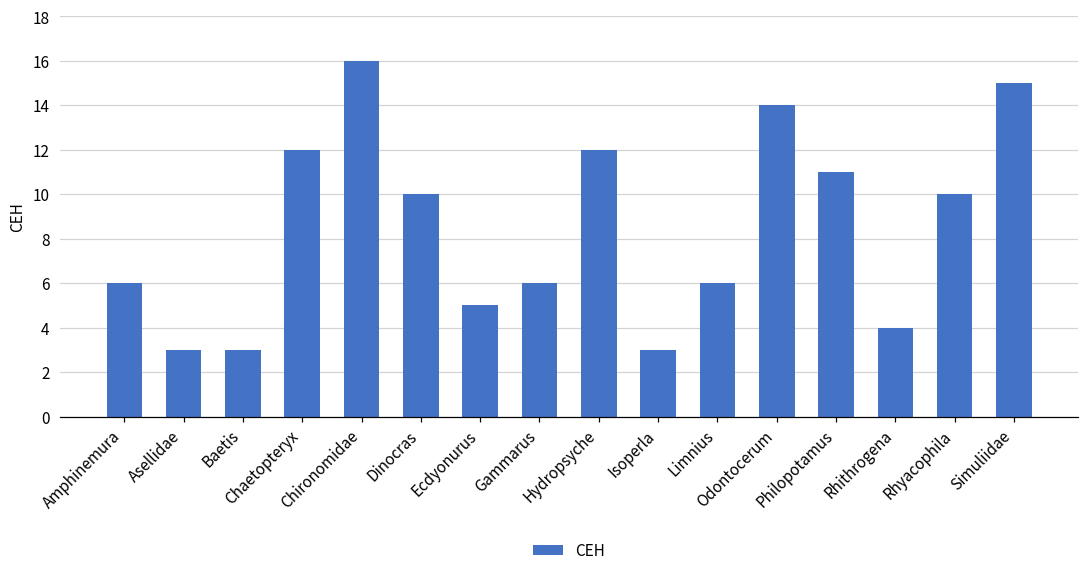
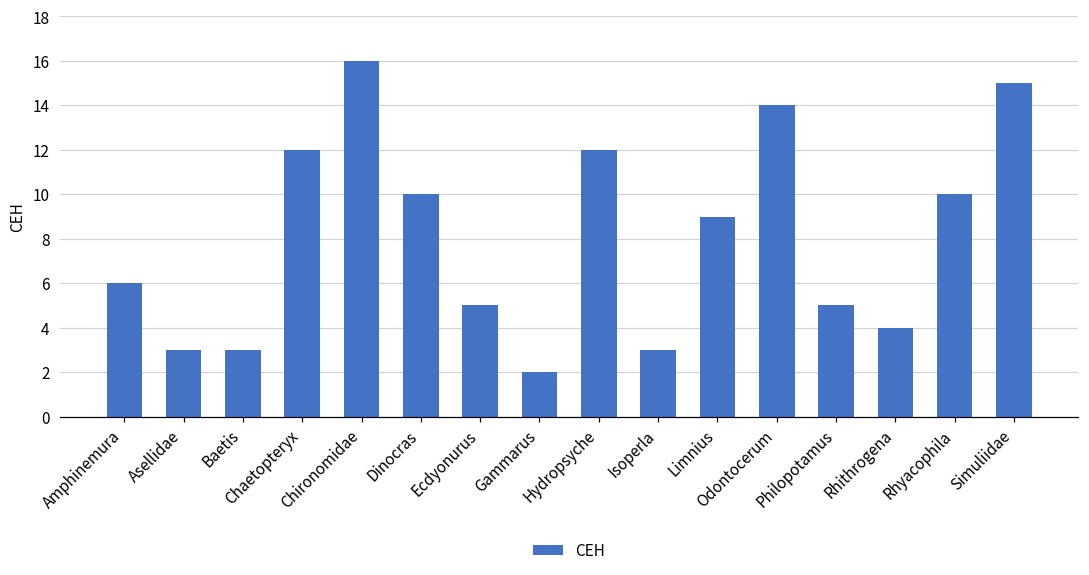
  {
    "Amphinemura": 6,
    "Asellidae": 3,
    "Baetis": 3,
    "Chaetopteryx": 12,
    "Chironomidae": 16,
    "Dinocras": 10,
    "Ecdyonurus": 5,
-   "Gammarus": 6,
+   "Gammarus": 2,
    "Hydropsyche": 12,
    "Isoperla": 3,
-   "Limnius": 6,
+   "Limnius": 9,
    "Odontocerum": 14,
-   "Philopotamus": 11,
+   "Philopotamus": 5,
    "Rhithrogena": 4,
    "Rhyacophila": 10,
    "Simuliidae": 15
  }
